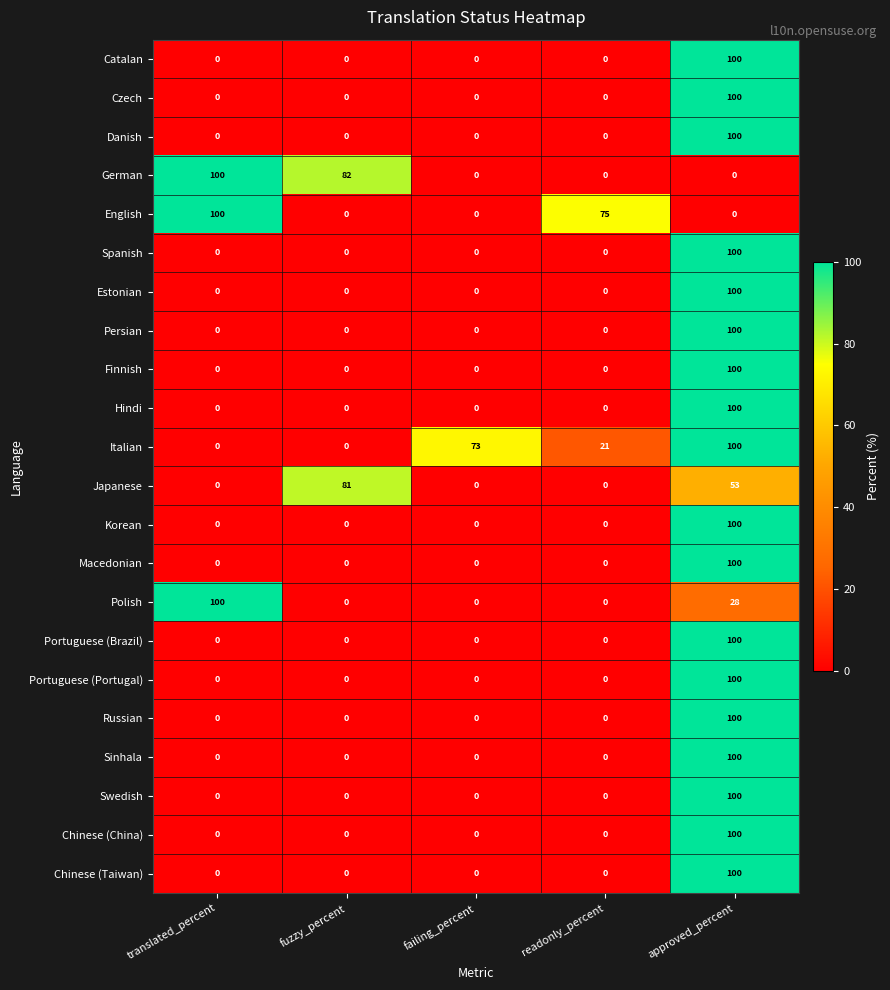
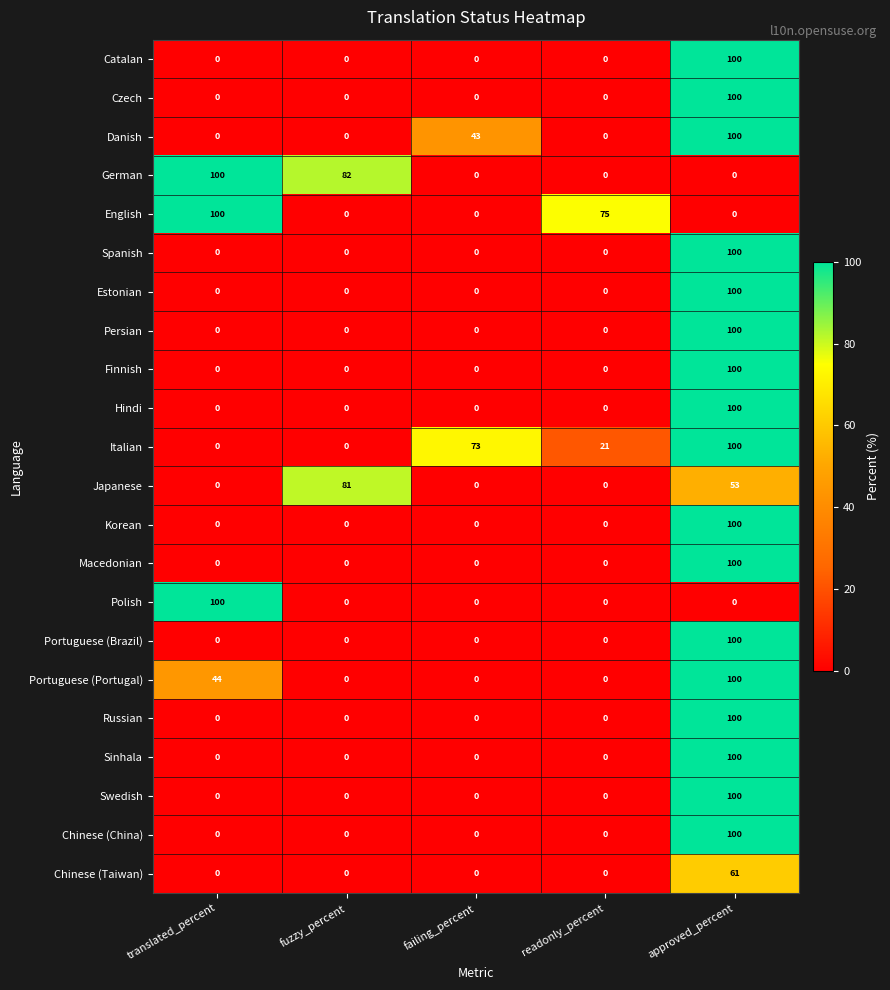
  {
    "Catalan": {
      "translated_percent": 0,
      "fuzzy_percent": 0,
      "failing_percent": 0,
      "readonly_percent": 0,
      "approved_percent": 100
    },
    "Czech": {
      "translated_percent": 0,
      "fuzzy_percent": 0,
      "failing_percent": 0,
      "readonly_percent": 0,
      "approved_percent": 100
    },
    "Danish": {
      "translated_percent": 0,
      "fuzzy_percent": 0,
-     "failing_percent": 0,
+     "failing_percent": 43,
      "readonly_percent": 0,
      "approved_percent": 100
    },
    "German": {
      "translated_percent": 100,
      "fuzzy_percent": 82,
      "failing_percent": 0,
      "readonly_percent": 0,
      "approved_percent": 0
    },
    "English": {
      "translated_percent": 100,
      "fuzzy_percent": 0,
      "failing_percent": 0,
      "readonly_percent": 75,
      "approved_percent": 0
    },
    "Spanish": {
      "translated_percent": 0,
      "fuzzy_percent": 0,
      "failing_percent": 0,
      "readonly_percent": 0,
      "approved_percent": 100
    },
    "Estonian": {
      "translated_percent": 0,
      "fuzzy_percent": 0,
      "failing_percent": 0,
      "readonly_percent": 0,
      "approved_percent": 100
    },
    "Persian": {
      "translated_percent": 0,
      "fuzzy_percent": 0,
      "failing_percent": 0,
      "readonly_percent": 0,
      "approved_percent": 100
    },
    "Finnish": {
      "translated_percent": 0,
      "fuzzy_percent": 0,
      "failing_percent": 0,
      "readonly_percent": 0,
      "approved_percent": 100
    },
    "Hindi": {
      "translated_percent": 0,
      "fuzzy_percent": 0,
      "failing_percent": 0,
      "readonly_percent": 0,
      "approved_percent": 100
    },
    "Italian": {
      "translated_percent": 0,
      "fuzzy_percent": 0,
      "failing_percent": 73,
      "readonly_percent": 21,
      "approved_percent": 100
    },
    "Japanese": {
      "translated_percent": 0,
      "fuzzy_percent": 81,
      "failing_percent": 0,
      "readonly_percent": 0,
      "approved_percent": 53
    },
    "Korean": {
      "translated_percent": 0,
      "fuzzy_percent": 0,
      "failing_percent": 0,
      "readonly_percent": 0,
      "approved_percent": 100
    },
    "Macedonian": {
      "translated_percent": 0,
      "fuzzy_percent": 0,
      "failing_percent": 0,
      "readonly_percent": 0,
      "approved_percent": 100
    },
    "Polish": {
      "translated_percent": 100,
      "fuzzy_percent": 0,
      "failing_percent": 0,
      "readonly_percent": 0,
-     "approved_percent": 28
+     "approved_percent": 0
    },
    "Portuguese (Brazil)": {
      "translated_percent": 0,
      "fuzzy_percent": 0,
      "failing_percent": 0,
      "readonly_percent": 0,
      "approved_percent": 100
    },
    "Portuguese (Portugal)": {
-     "translated_percent": 0,
+     "translated_percent": 44,
      "fuzzy_percent": 0,
      "failing_percent": 0,
      "readonly_percent": 0,
      "approved_percent": 100
    },
    "Russian": {
      "translated_percent": 0,
      "fuzzy_percent": 0,
      "failing_percent": 0,
      "readonly_percent": 0,
      "approved_percent": 100
    },
    "Sinhala": {
      "translated_percent": 0,
      "fuzzy_percent": 0,
      "failing_percent": 0,
      "readonly_percent": 0,
      "approved_percent": 100
    },
    "Swedish": {
      "translated_percent": 0,
      "fuzzy_percent": 0,
      "failing_percent": 0,
      "readonly_percent": 0,
      "approved_percent": 100
    },
    "Chinese (China)": {
      "translated_percent": 0,
      "fuzzy_percent": 0,
      "failing_percent": 0,
      "readonly_percent": 0,
      "approved_percent": 100
    },
    "Chinese (Taiwan)": {
      "translated_percent": 0,
      "fuzzy_percent": 0,
      "failing_percent": 0,
      "readonly_percent": 0,
-     "approved_percent": 100
+     "approved_percent": 61
    }
  }
